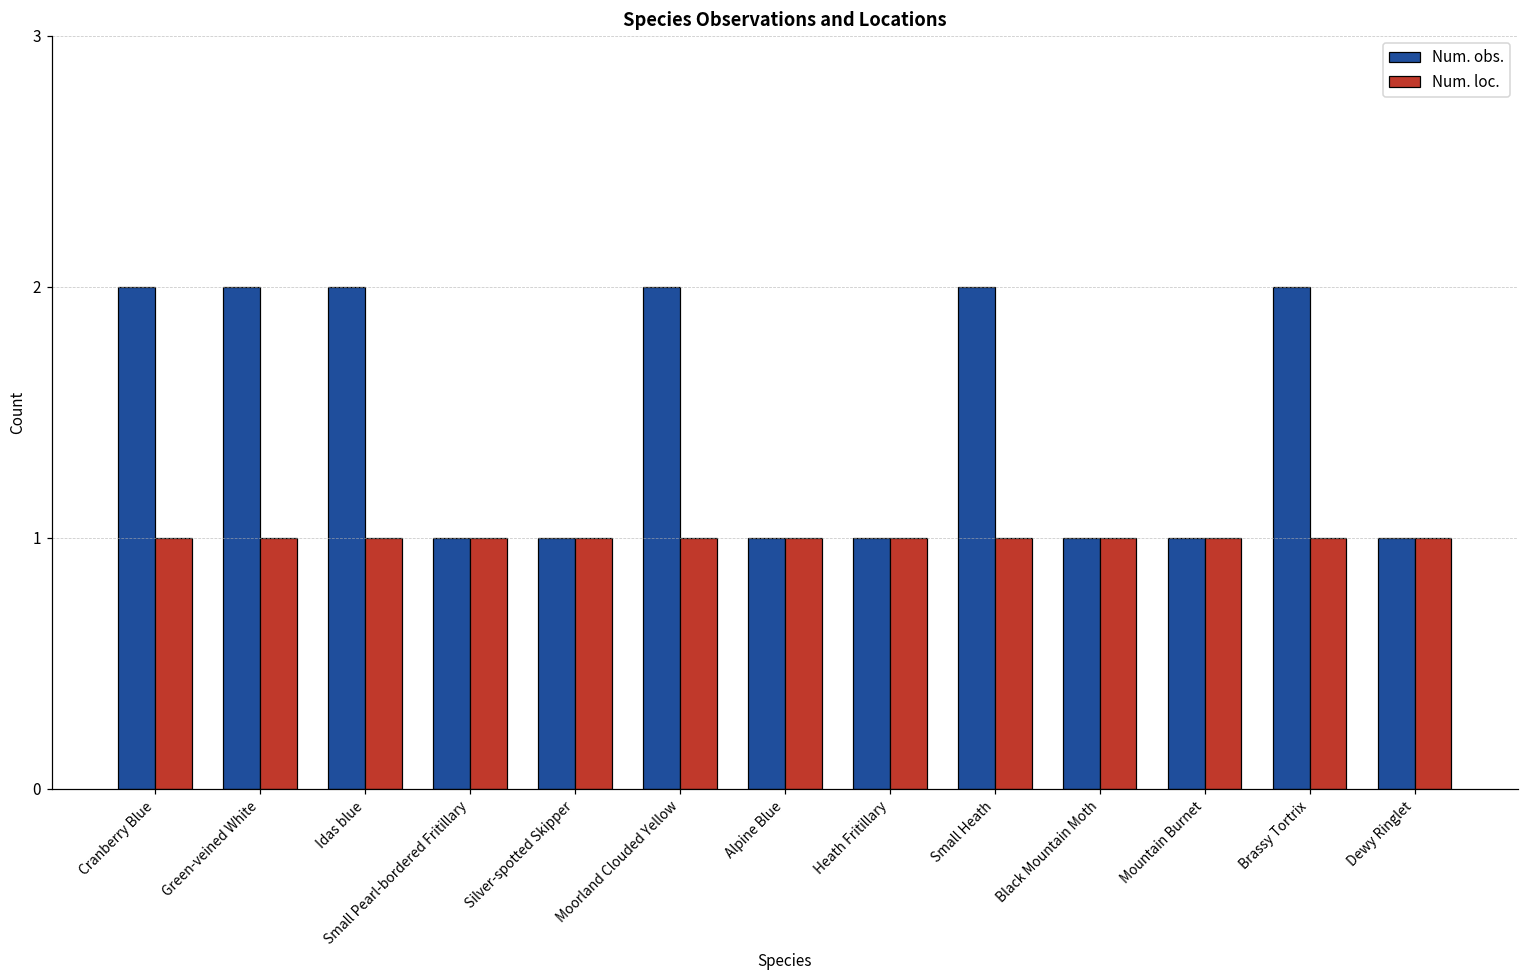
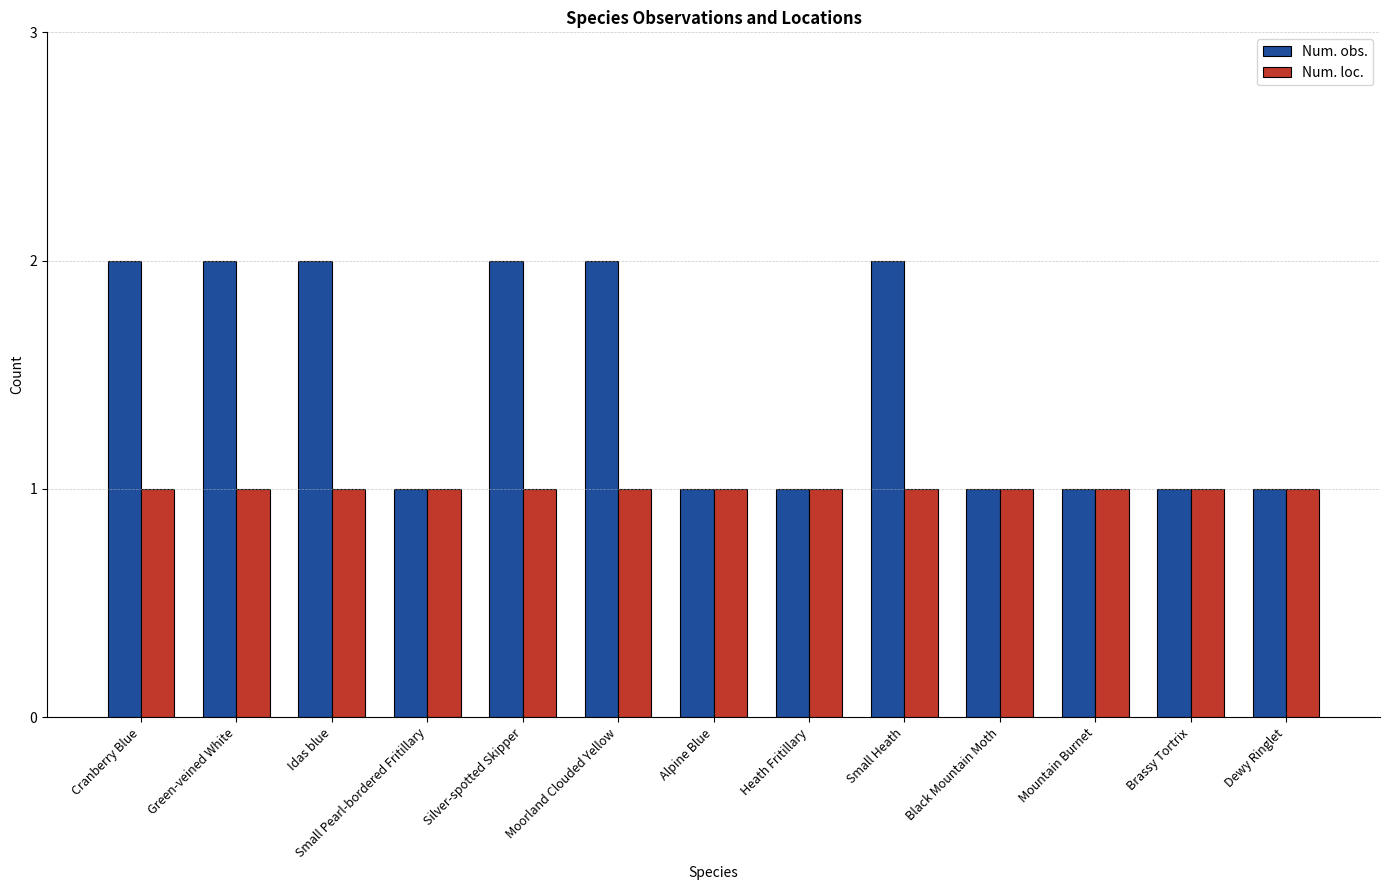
  {
    "Num. obs.": {
      "Cranberry Blue": 2,
      "Green-veined White": 2,
      "Idas blue": 2,
      "Small Pearl-bordered Fritillary": 1,
-     "Silver-spotted Skipper": 1,
+     "Silver-spotted Skipper": 2,
      "Moorland Clouded Yellow": 2,
      "Alpine Blue": 1,
      "Heath Fritillary": 1,
      "Small Heath": 2,
      "Black Mountain Moth": 1,
      "Mountain Burnet": 1,
-     "Brassy Tortrix": 2,
+     "Brassy Tortrix": 1,
      "Dewy Ringlet": 1
    },
    "Num. loc.": {
      "Cranberry Blue": 1,
      "Green-veined White": 1,
      "Idas blue": 1,
      "Small Pearl-bordered Fritillary": 1,
      "Silver-spotted Skipper": 1,
      "Moorland Clouded Yellow": 1,
      "Alpine Blue": 1,
      "Heath Fritillary": 1,
      "Small Heath": 1,
      "Black Mountain Moth": 1,
      "Mountain Burnet": 1,
      "Brassy Tortrix": 1,
      "Dewy Ringlet": 1
    }
  }
